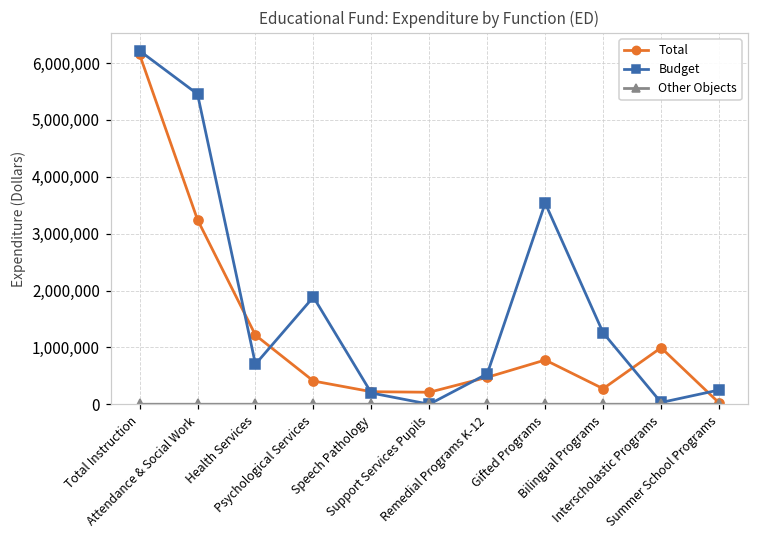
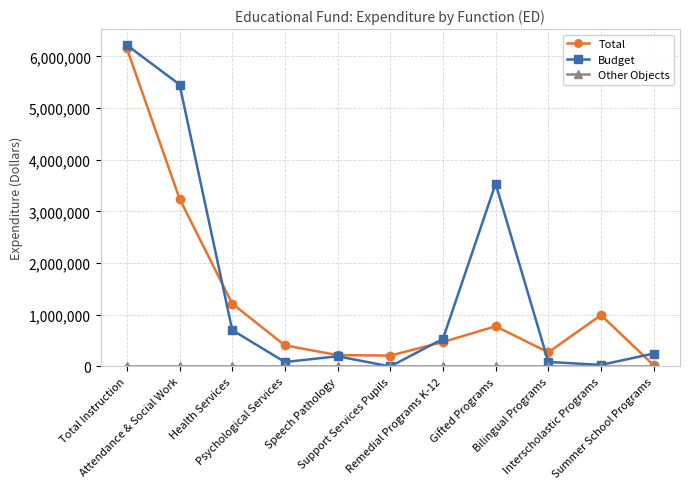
  {
    "Total": {
      "Total Instruction": "6,200,000",
      "Attendance & Social Work": "3,200,000",
      "Health Services": "1,200,000",
      "Psychological Services": "400,000",
      "Support Services Pupils": "200,000",
      "Remedial Programs K-12": "500,000",
      "Gifted Programs": "800,000",
      "Bilingual Programs": "300,000",
      "Interscholastic Programs": "1,000,000"
    },
    "Budget": {
      "Total Instruction": "6,200,000",
      "Attendance & Social Work": "5,500,000",
      "Health Services": "700,000",
-     "Psychological Services": "1,900,000",
+     "Psychological Services": "100,000",
      "Remedial Programs K-12": "500,000",
      "Gifted Programs": "3,500,000",
-     "Bilingual Programs": "1,300,000",
+     "Bilingual Programs": "100,000",
      "Summer School Programs": "300,000"
    },
    "Other Objects": {
      "Total Instruction": "0",
      "Attendance & Social Work": "0",
      "Health Services": "0",
      "Psychological Services": "0",
      "Speech Pathology": "0",
      "Remedial Programs K-12": "0",
      "Gifted Programs": "0",
      "Bilingual Programs": "0"
    }
  }
